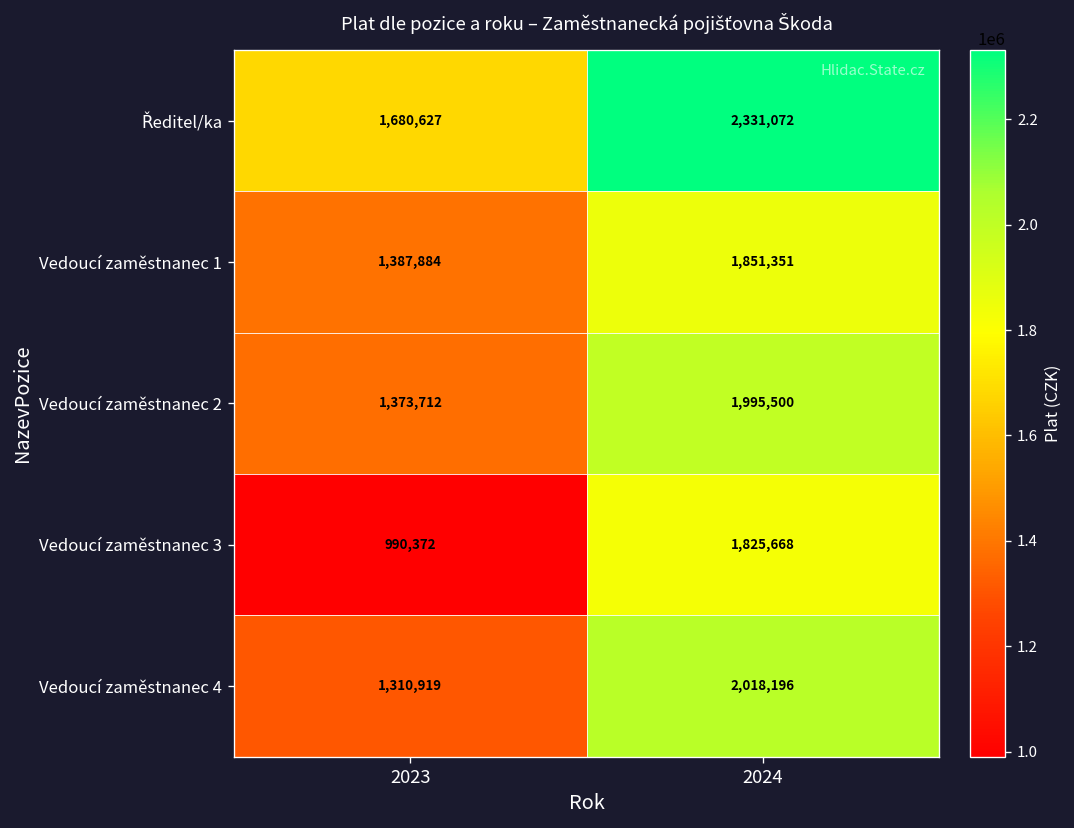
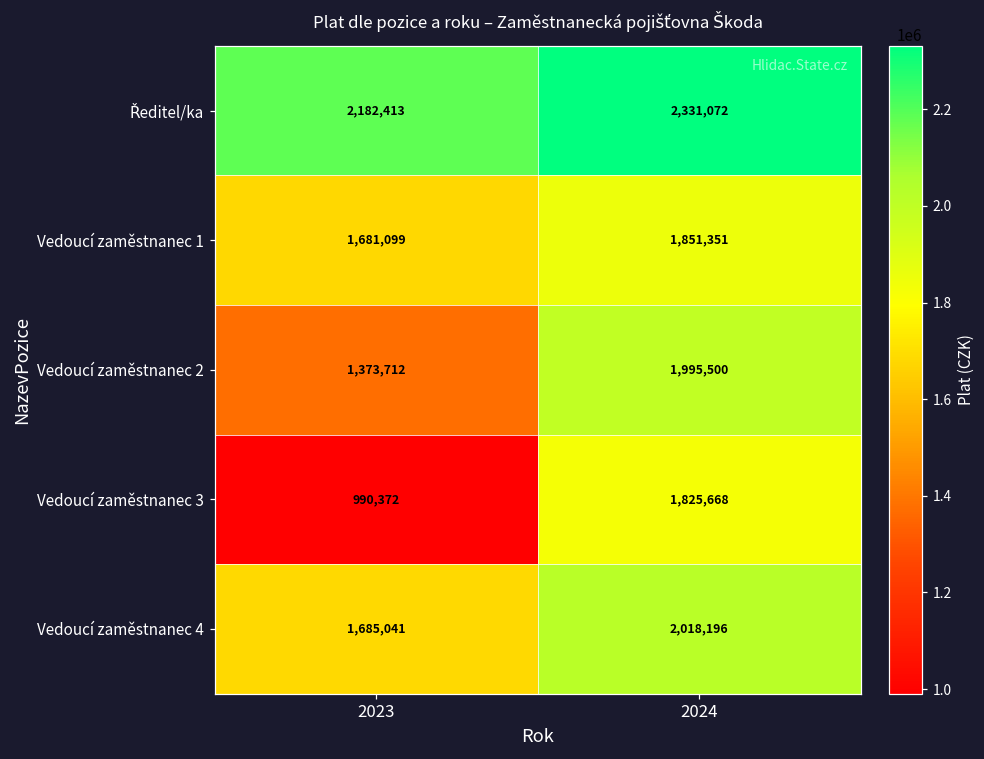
  {
    "Ředitel/ka": {
-     "2023": "1,680,627"
+     "2023": "2,182,413"
    },
    "Vedoucí zaměstnanec 1": {
-     "2023": "1,387,884",
+     "2023": "1,681,099",
      "2024": "1,851,351"
    },
    "Vedoucí zaměstnanec 2": {
      "2023": "1,373,712",
      "2024": "1,995,500"
    },
    "Vedoucí zaměstnanec 3": {
      "2023": "990,372",
      "2024": "1,825,668"
    },
    "Vedoucí zaměstnanec 4": {
-     "2023": "1,310,919",
+     "2023": "1,685,041",
      "2024": "2,018,196"
    }
  }
